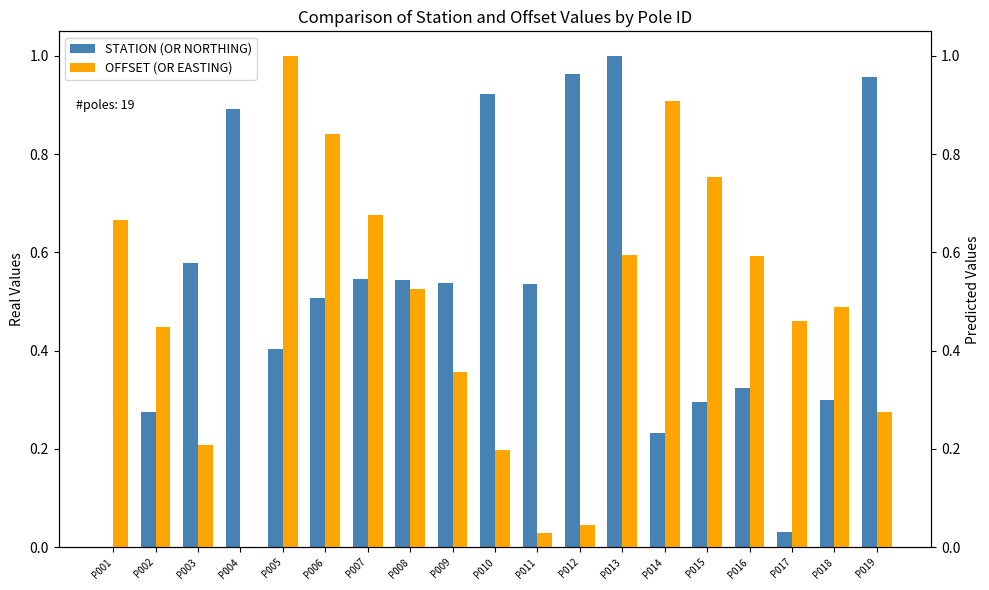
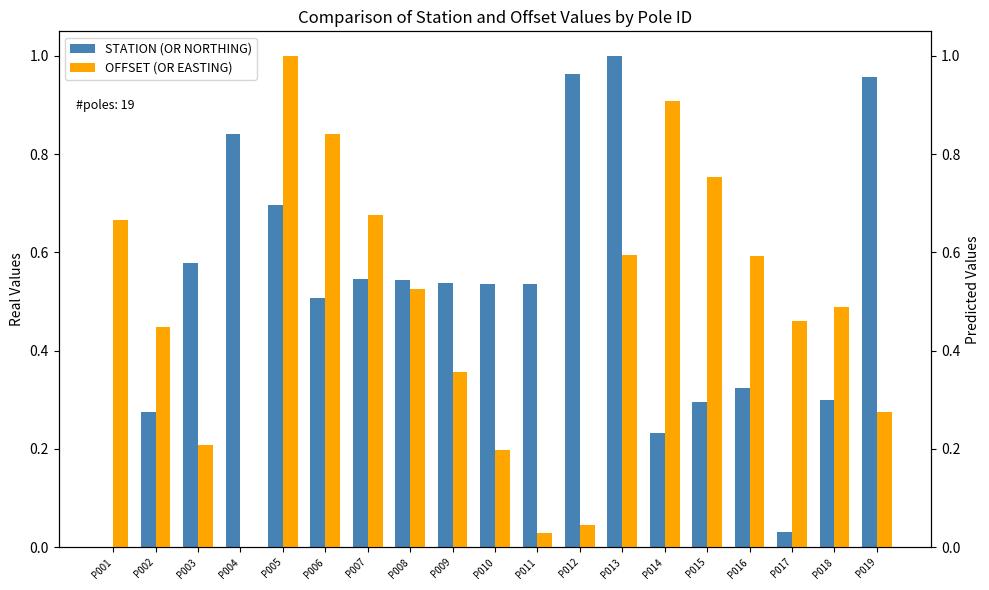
  {
    "STATION (OR NORTHING)": {
      "P001": 0.00,
      "P002": 0.28,
      "P003": 0.58,
-     "P004": 0.89,
-     "P005": 0.40,
+     "P004": 0.84,
+     "P005": 0.70,
      "P006": 0.51,
      "P007": 0.54,
      "P008": 0.54,
      "P009": 0.54,
-     "P010": 0.92,
+     "P010": 0.54,
      "P011": 0.54,
      "P012": 0.96,
      "P013": 1.00,
      "P014": 0.23,
      "P015": 0.30,
      "P016": 0.32,
      "P017": 0.03,
      "P018": 0.30,
      "P019": 0.96
    },
    "OFFSET (OR EASTING)": {
      "P001": 0.67,
      "P002": 0.45,
      "P003": 0.21,
      "P004": 0.00,
      "P005": 1.00,
      "P006": 0.84,
      "P007": 0.68,
      "P008": 0.53,
      "P009": 0.36,
      "P010": 0.20,
      "P011": 0.03,
      "P012": 0.05,
      "P013": 0.60,
      "P014": 0.91,
      "P015": 0.75,
      "P016": 0.59,
      "P017": 0.46,
      "P018": 0.49,
      "P019": 0.27
    }
  }
